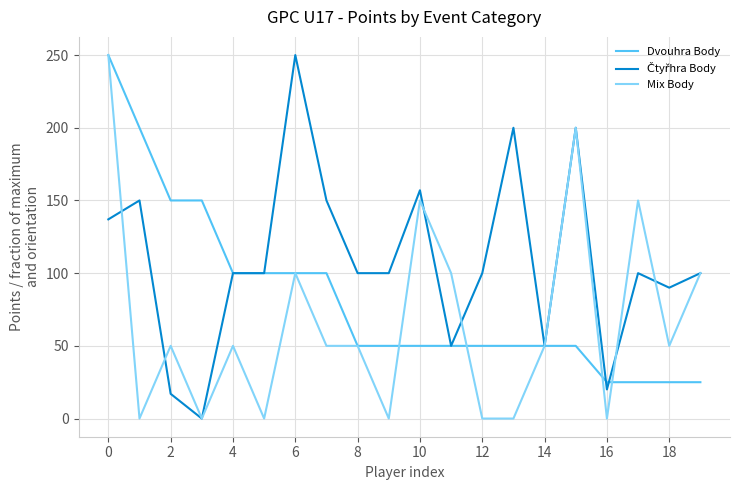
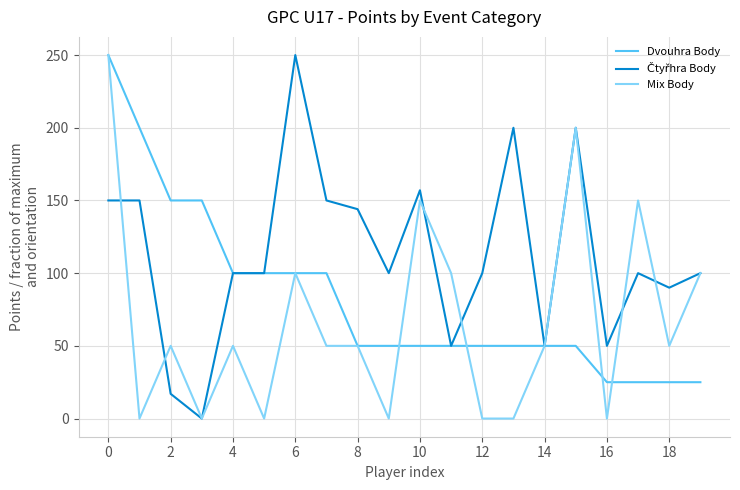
  {
    "Čtyřhra Body": {
-     "0": 137,
+     "0": 150,
      "2": 17,
      "6": 250,
-     "8": 100,
+     "8": 144,
      "10": 157,
      "12": 100,
-     "16": 20,
+     "16": 50,
      "18": 90
    }
  }
